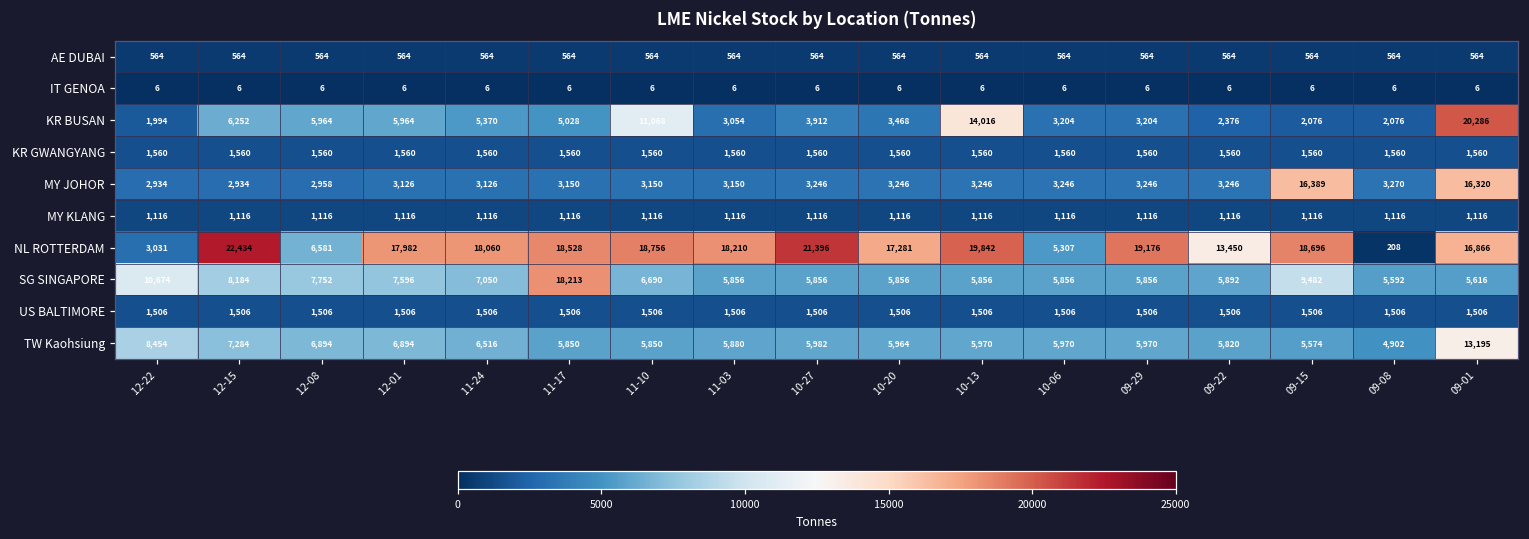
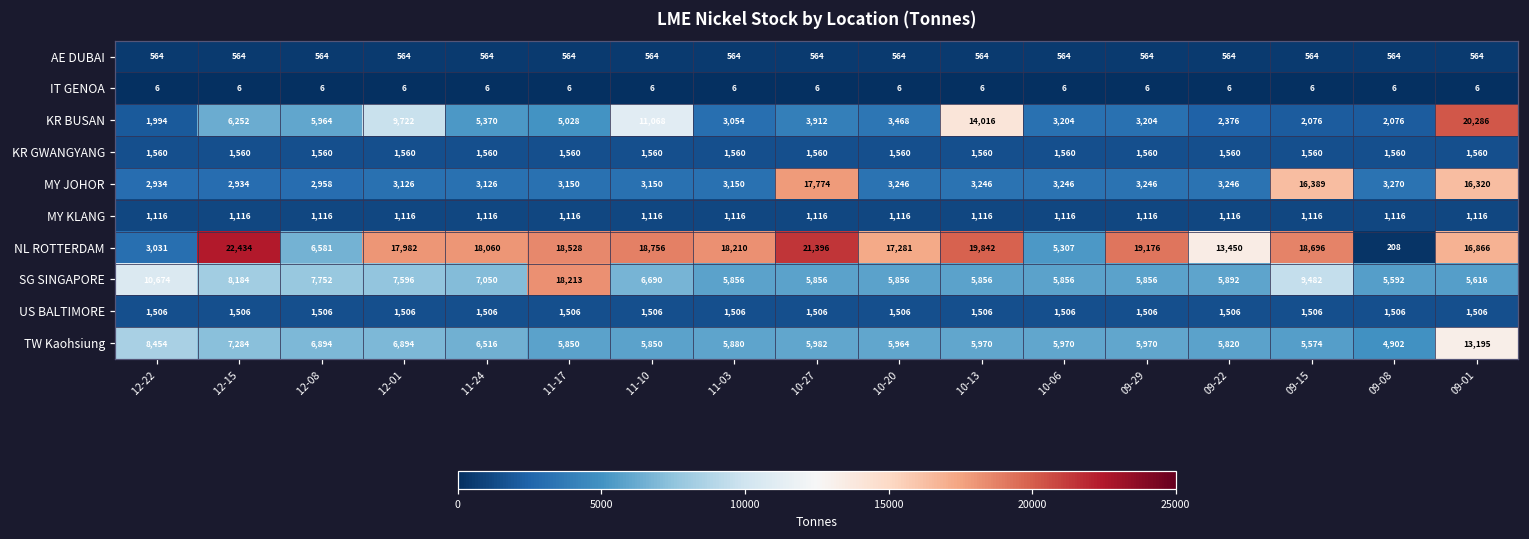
  {
    "AE DUBAI": {
      "12-22": "564",
      "12-15": "564",
      "12-08": "564",
      "12-01": "564",
      "11-24": "564",
      "11-17": "564",
      "11-10": "564",
      "11-03": "564",
      "10-27": "564",
      "10-20": "564",
      "10-13": "564",
      "10-06": "564",
      "09-29": "564",
      "09-22": "564",
      "09-15": "564",
      "09-08": "564",
      "09-01": "564"
    },
    "IT GENOA": {
      "12-22": "6",
      "12-15": "6",
      "12-08": "6",
      "12-01": "6",
      "11-24": "6",
      "11-17": "6",
      "11-10": "6",
      "11-03": "6",
      "10-27": "6",
      "10-20": "6",
      "10-13": "6",
      "10-06": "6",
      "09-29": "6",
      "09-22": "6",
      "09-15": "6",
      "09-08": "6",
      "09-01": "6"
    },
    "KR BUSAN": {
      "12-22": "1,994",
      "12-15": "6,252",
      "12-08": "5,964",
-     "12-01": "5,964",
+     "12-01": "9,722",
      "11-24": "5,370",
      "11-17": "5,028",
      "11-03": "3,054",
      "10-27": "3,912",
      "10-20": "3,468",
      "10-13": "14,016",
      "10-06": "3,204",
      "09-29": "3,204",
      "09-22": "2,376",
      "09-15": "2,076",
      "09-08": "2,076",
      "09-01": "20,286"
    },
    "KR GWANGYANG": {
      "12-22": "1,560",
      "12-15": "1,560",
      "12-08": "1,560",
      "12-01": "1,560",
      "11-24": "1,560",
      "11-17": "1,560",
      "11-10": "1,560",
      "11-03": "1,560",
      "10-27": "1,560",
      "10-20": "1,560",
      "10-13": "1,560",
      "10-06": "1,560",
      "09-29": "1,560",
      "09-22": "1,560",
      "09-15": "1,560",
      "09-08": "1,560",
      "09-01": "1,560"
    },
    "MY JOHOR": {
      "12-22": "2,934",
      "12-15": "2,934",
      "12-08": "2,958",
      "12-01": "3,126",
      "11-24": "3,126",
      "11-17": "3,150",
      "11-10": "3,150",
      "11-03": "3,150",
-     "10-27": "3,246",
+     "10-27": "17,774",
      "10-20": "3,246",
      "10-13": "3,246",
      "10-06": "3,246",
      "09-29": "3,246",
      "09-22": "3,246",
      "09-15": "16,389",
      "09-08": "3,270",
      "09-01": "16,320"
    },
    "MY KLANG": {
      "12-22": "1,116",
      "12-15": "1,116",
      "12-08": "1,116",
      "12-01": "1,116",
      "11-24": "1,116",
      "11-17": "1,116",
      "11-10": "1,116",
      "11-03": "1,116",
      "10-27": "1,116",
      "10-20": "1,116",
      "10-13": "1,116",
      "10-06": "1,116",
      "09-29": "1,116",
      "09-22": "1,116",
      "09-15": "1,116",
      "09-08": "1,116",
      "09-01": "1,116"
    },
    "NL ROTTERDAM": {
      "12-22": "3,031",
      "12-15": "22,434",
      "12-08": "6,581",
      "12-01": "17,982",
      "11-24": "18,060",
      "11-17": "18,528",
      "11-10": "18,756",
      "11-03": "18,210",
      "10-27": "21,396",
      "10-20": "17,281",
      "10-13": "19,842",
      "10-06": "5,307",
      "09-29": "19,176",
      "09-22": "13,450",
      "09-15": "18,696",
      "09-08": "208",
      "09-01": "16,866"
    },
    "SG SINGAPORE": {
      "12-15": "8,184",
      "12-08": "7,752",
      "12-01": "7,596",
      "11-24": "7,050",
      "11-17": "18,213",
      "11-10": "6,690",
      "11-03": "5,856",
      "10-27": "5,856",
      "10-20": "5,856",
      "10-13": "5,856",
      "10-06": "5,856",
      "09-29": "5,856",
      "09-22": "5,892",
      "09-15": "9,482",
      "09-08": "5,592",
      "09-01": "5,616"
    },
    "US BALTIMORE": {
      "12-22": "1,506",
      "12-15": "1,506",
      "12-08": "1,506",
      "12-01": "1,506",
      "11-24": "1,506",
      "11-17": "1,506",
      "11-10": "1,506",
      "11-03": "1,506",
      "10-27": "1,506",
      "10-20": "1,506",
      "10-13": "1,506",
      "10-06": "1,506",
      "09-29": "1,506",
      "09-22": "1,506",
      "09-15": "1,506",
      "09-08": "1,506",
      "09-01": "1,506"
    },
    "TW Kaohsiung": {
      "12-22": "8,454",
      "12-15": "7,284",
      "12-08": "6,894",
      "12-01": "6,894",
      "11-24": "6,516",
      "11-17": "5,850",
      "11-10": "5,850",
      "11-03": "5,880",
      "10-27": "5,982",
      "10-20": "5,964",
      "10-13": "5,970",
      "10-06": "5,970",
      "09-29": "5,970",
      "09-22": "5,820",
      "09-15": "5,574",
      "09-08": "4,902",
      "09-01": "13,195"
    }
  }
